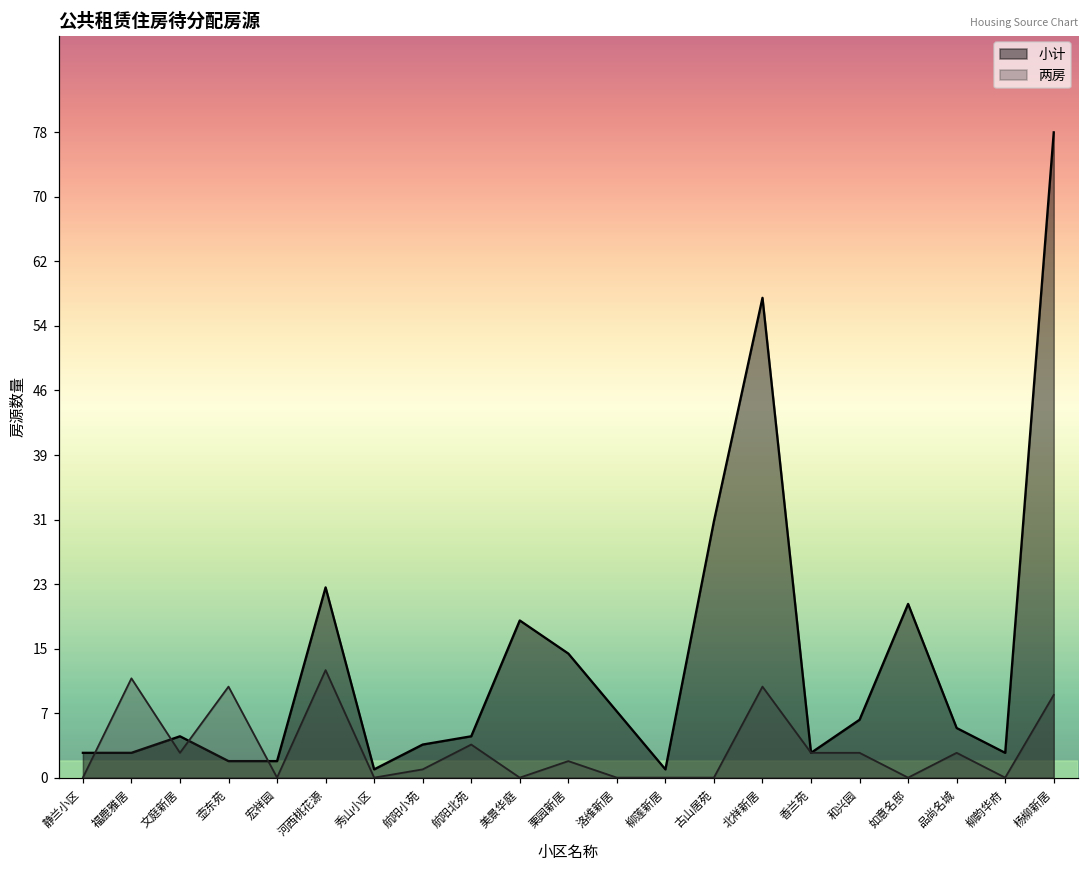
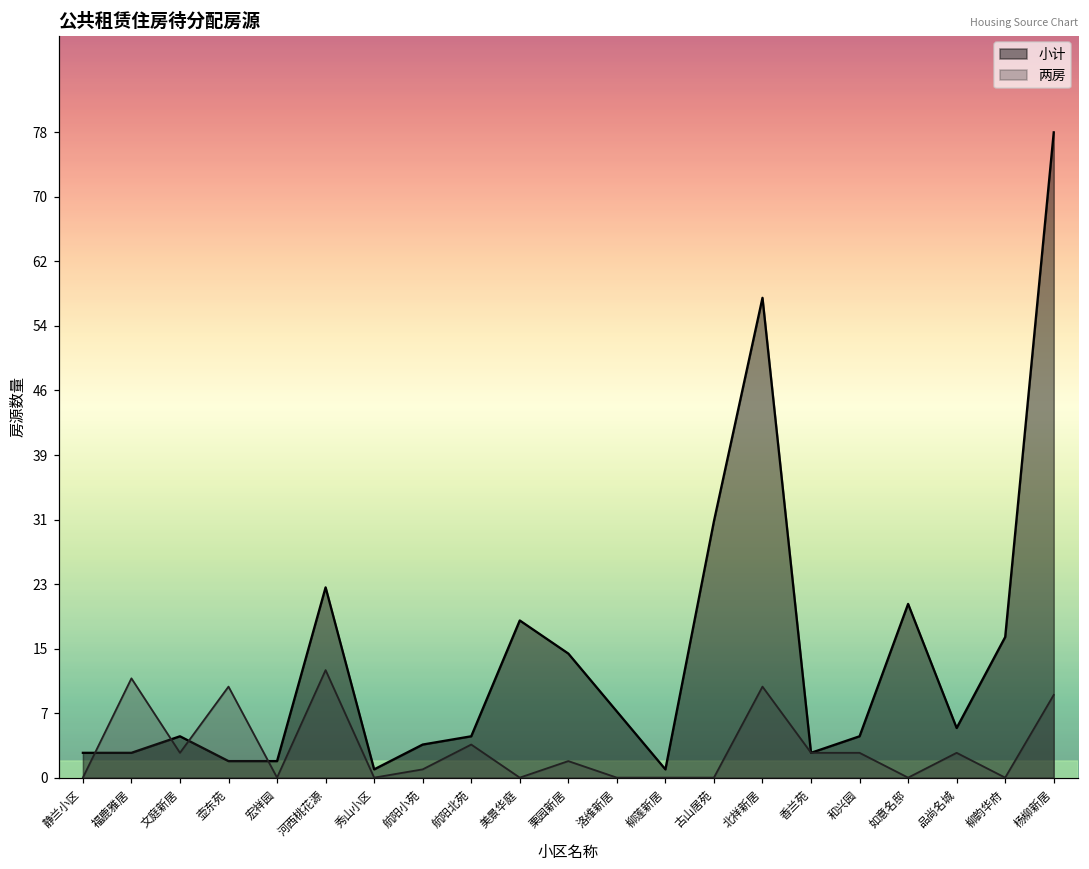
  {
    "小计": {
      "静兰小区": 3,
      "福鹿雅居": 3,
      "文庭新居": 5,
      "河西桃花源": 23,
      "航阳小苑": 4,
      "航阳北苑": 5,
      "美景华庭": 19,
      "栗园新居": 15,
      "洛维新居": 8,
      "古山居苑": 31,
      "北祥新居": 58,
-     "和兴园": 7,
+     "和兴园": 5,
      "如意名邸": 21,
      "品尚名城": 6,
-     "柳韵华府": 3,
+     "柳韵华府": 17,
      "杨柳新居": 78
    },
    "两房": {
      "福鹿雅居": 12,
      "文庭新居": 3,
      "壶东苑": 11,
      "河西桃花源": 13,
      "航阳北苑": 4,
      "北祥新居": 11,
      "和兴园": 3,
      "品尚名城": 3,
      "杨柳新居": 10
    }
  }
